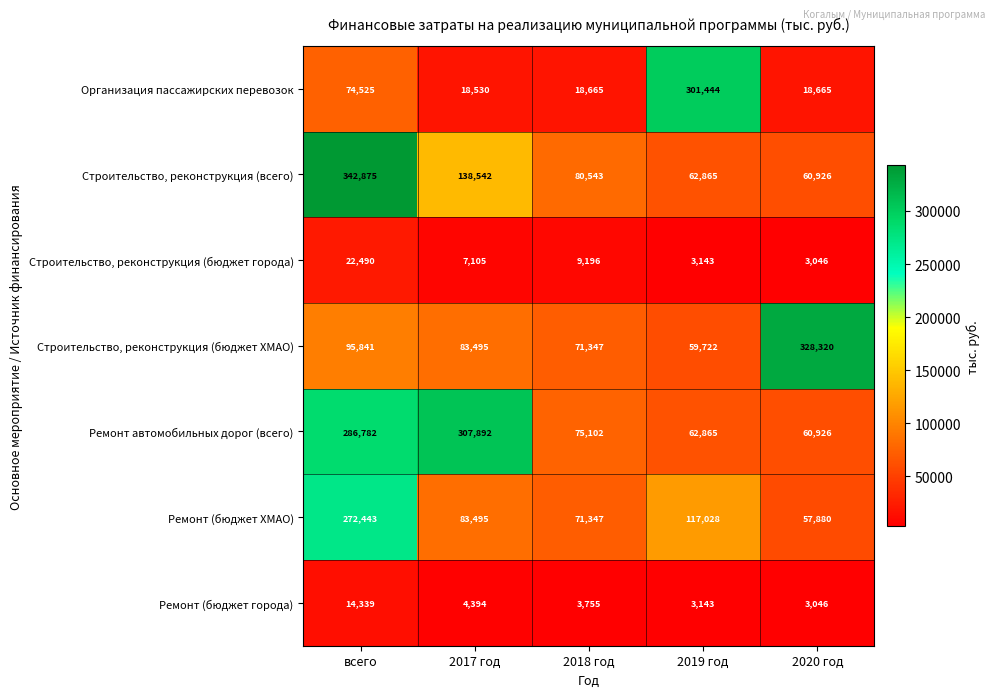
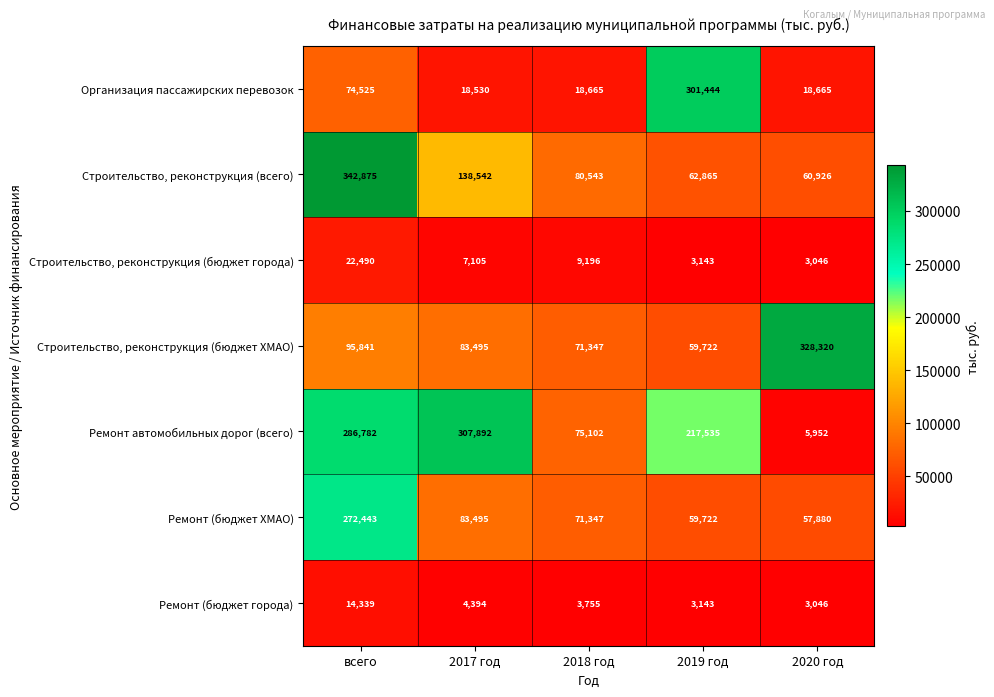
  {
    "Организация пассажирских перевозок": {
      "всего": "74,525",
      "2017 год": "18,530",
      "2018 год": "18,665",
      "2019 год": "301,444",
      "2020 год": "18,665"
    },
    "Строительство, реконструкция (всего)": {
      "всего": "342,875",
      "2017 год": "138,542",
      "2018 год": "80,543",
      "2019 год": "62,865",
      "2020 год": "60,926"
    },
    "Строительство, реконструкция (бюджет города)": {
      "всего": "22,490",
      "2017 год": "7,105",
      "2018 год": "9,196",
      "2019 год": "3,143",
      "2020 год": "3,046"
    },
    "Строительство, реконструкция (бюджет ХМАО)": {
      "всего": "95,841",
      "2017 год": "83,495",
      "2018 год": "71,347",
      "2019 год": "59,722",
      "2020 год": "328,320"
    },
    "Ремонт автомобильных дорог (всего)": {
      "всего": "286,782",
      "2017 год": "307,892",
      "2018 год": "75,102",
-     "2019 год": "62,865",
-     "2020 год": "60,926"
+     "2019 год": "217,535",
+     "2020 год": "5,952"
    },
    "Ремонт (бюджет ХМАО)": {
      "всего": "272,443",
      "2017 год": "83,495",
      "2018 год": "71,347",
-     "2019 год": "117,028",
+     "2019 год": "59,722",
      "2020 год": "57,880"
    },
    "Ремонт (бюджет города)": {
      "всего": "14,339",
      "2017 год": "4,394",
      "2018 год": "3,755",
      "2019 год": "3,143",
      "2020 год": "3,046"
    }
  }
